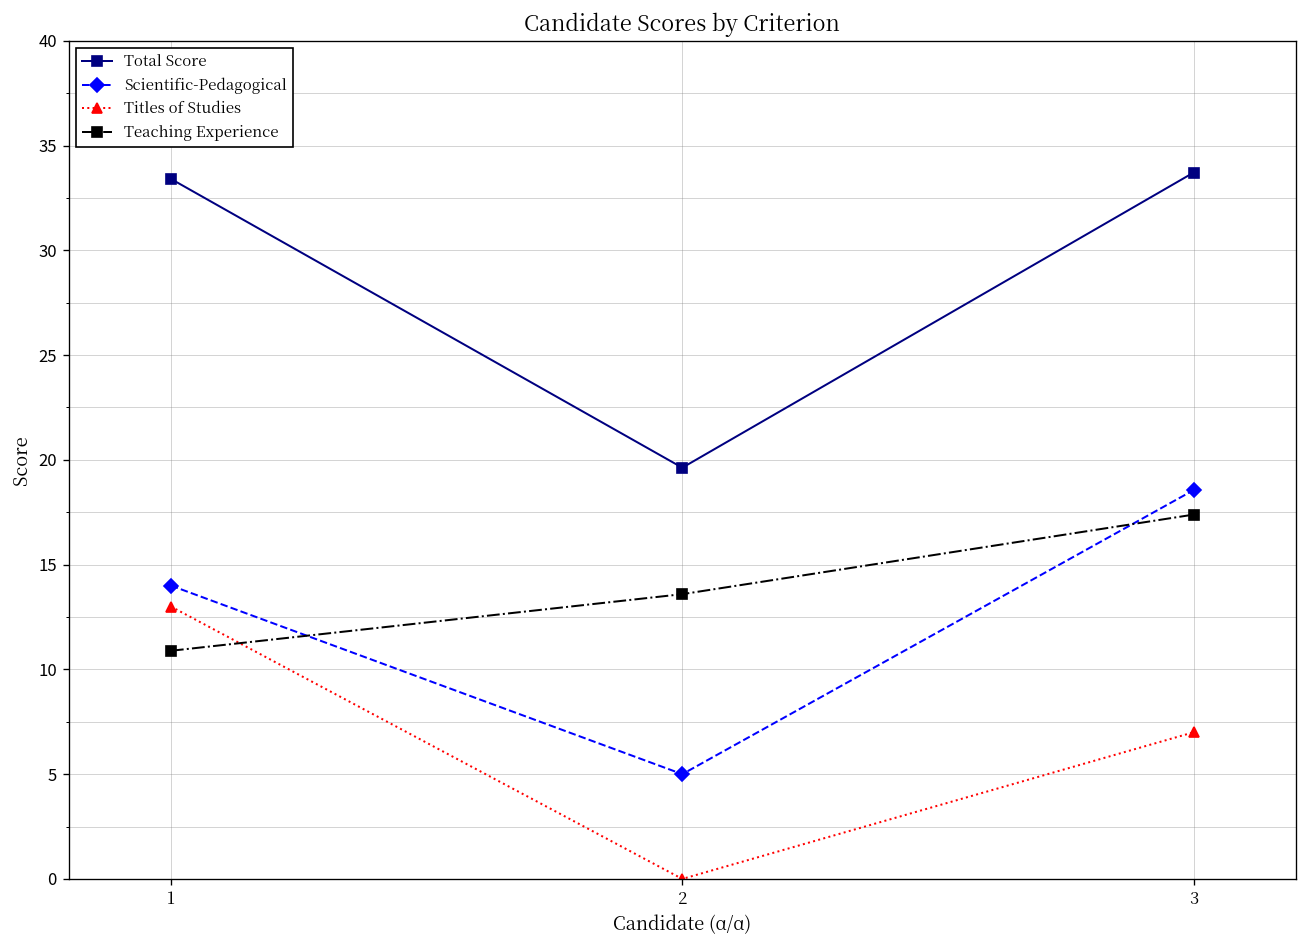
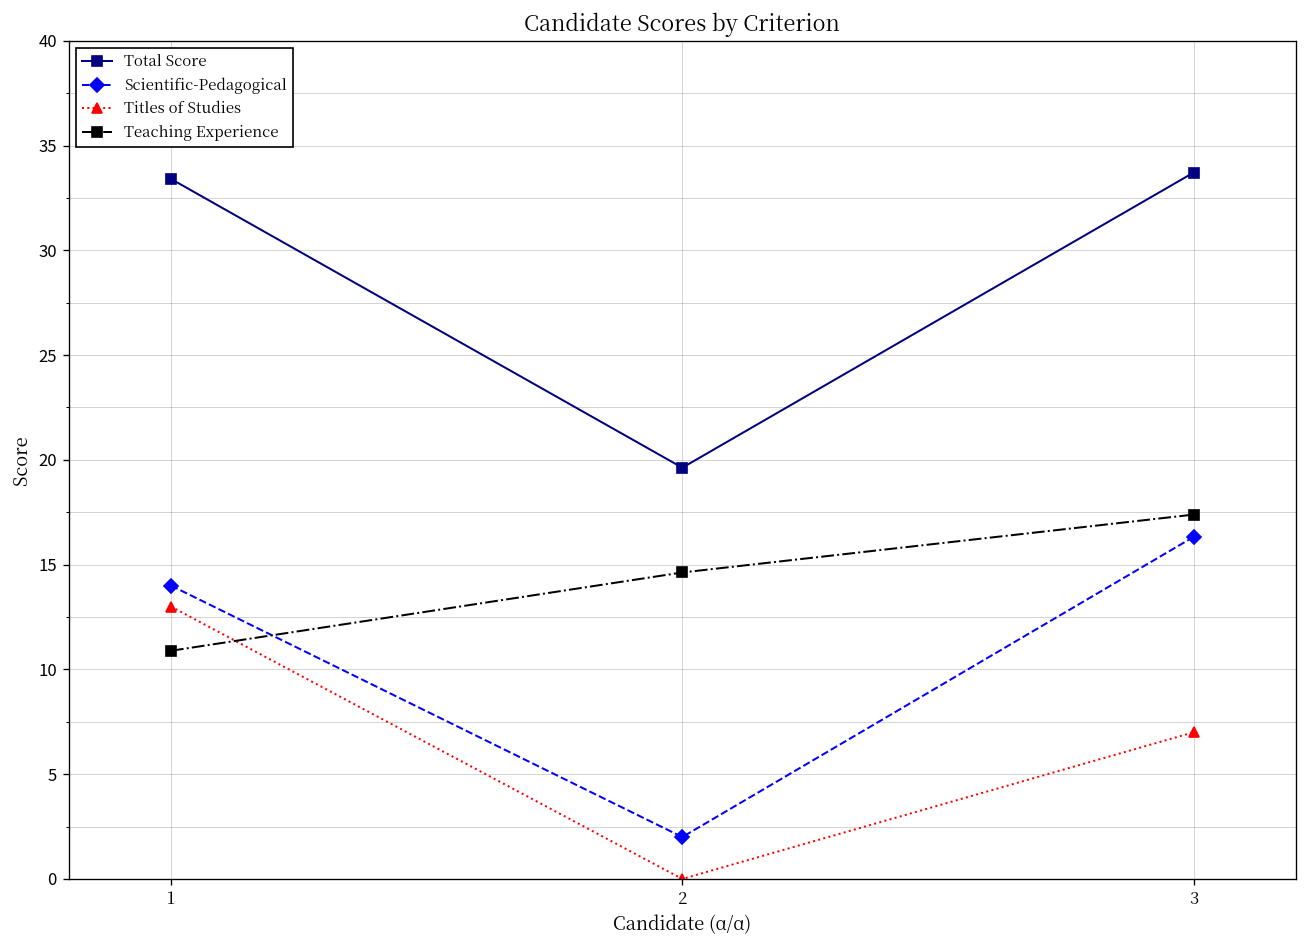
  {
    "Total Score": {
      "1": 33.4,
      "2": 19.6,
      "3": 33.7
    },
    "Scientific-Pedagogical": {
      "1": 14.0,
-     "2": 5,
-     "3": 18.6
+     "2": 2,
+     "3": 16.3
    },
    "Titles of Studies": {
      "1": 13.0,
      "2": 0.0,
      "3": 7.0
    },
    "Teaching Experience": {
      "1": 10.9,
-     "2": 13.6,
+     "2": 14.6,
      "3": 17.4
    }
  }
